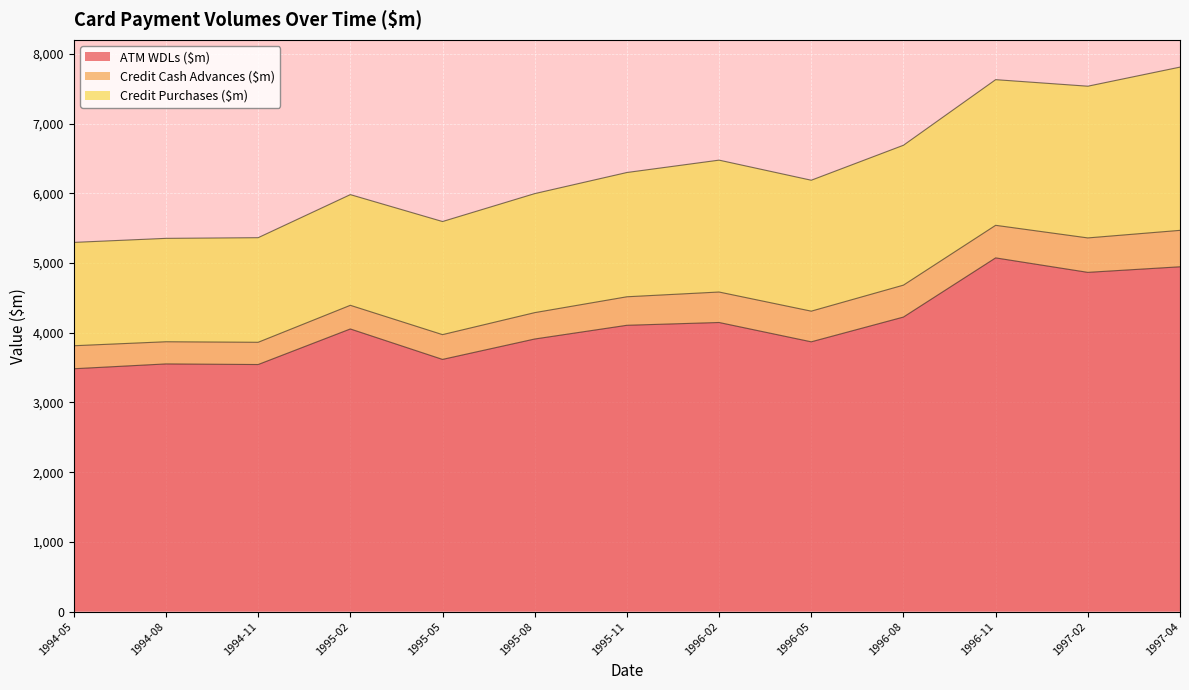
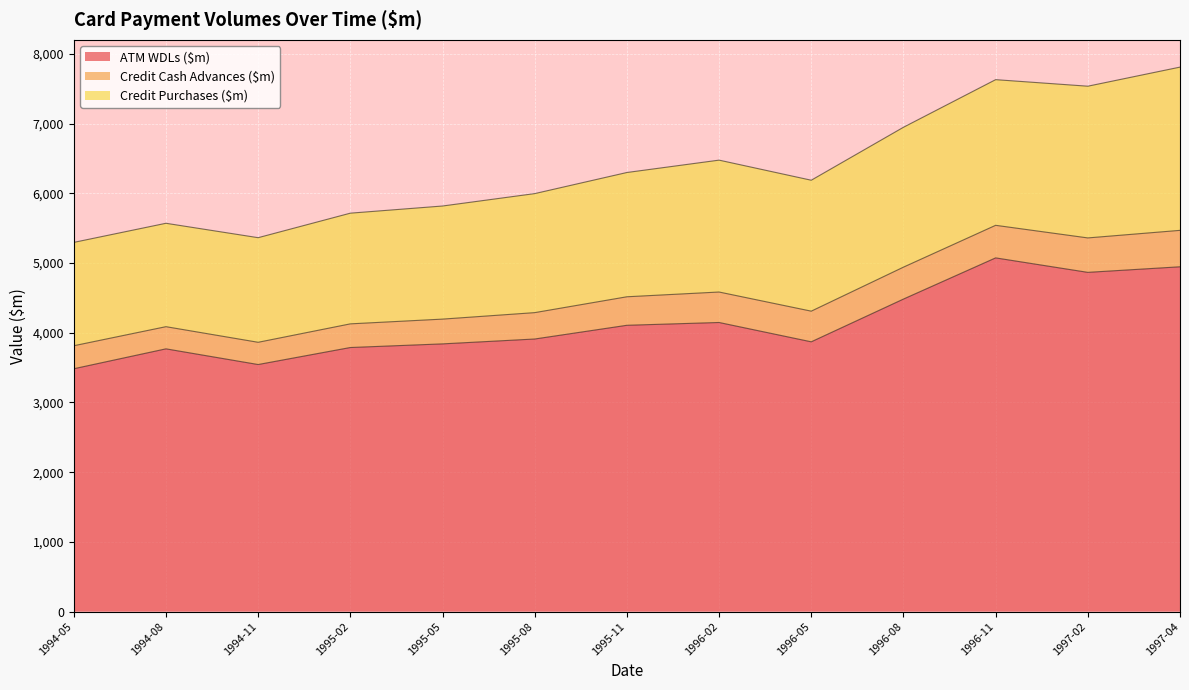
  {
    "ATM WDLs ($m)": {
      "1994-05": "3,500",
-     "1994-08": "3,600",
+     "1994-08": "3,800",
      "1994-11": "3,500",
-     "1995-02": "4,100",
-     "1995-05": "3,600",
+     "1995-02": "3,800",
+     "1995-05": "3,800",
      "1995-08": "3,900",
      "1995-11": "4,100",
      "1996-02": "4,100",
      "1996-05": "3,900",
-     "1996-08": "4,200",
+     "1996-08": "4,500",
      "1996-11": "5,100",
      "1997-02": "4,900",
      "1997-04": "4,900"
    }
  }
